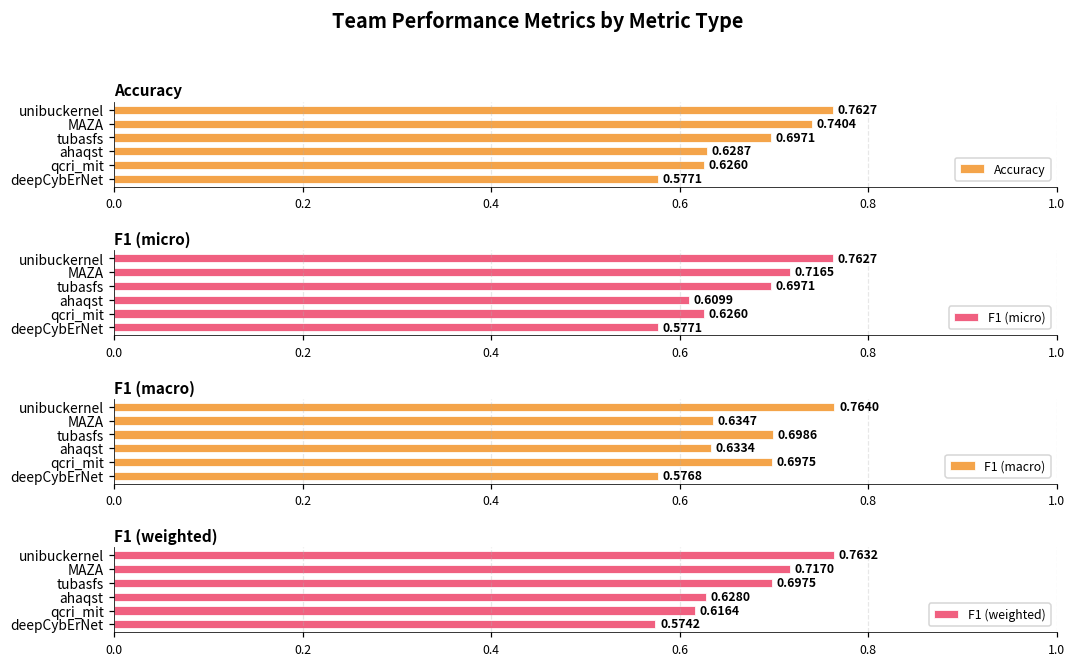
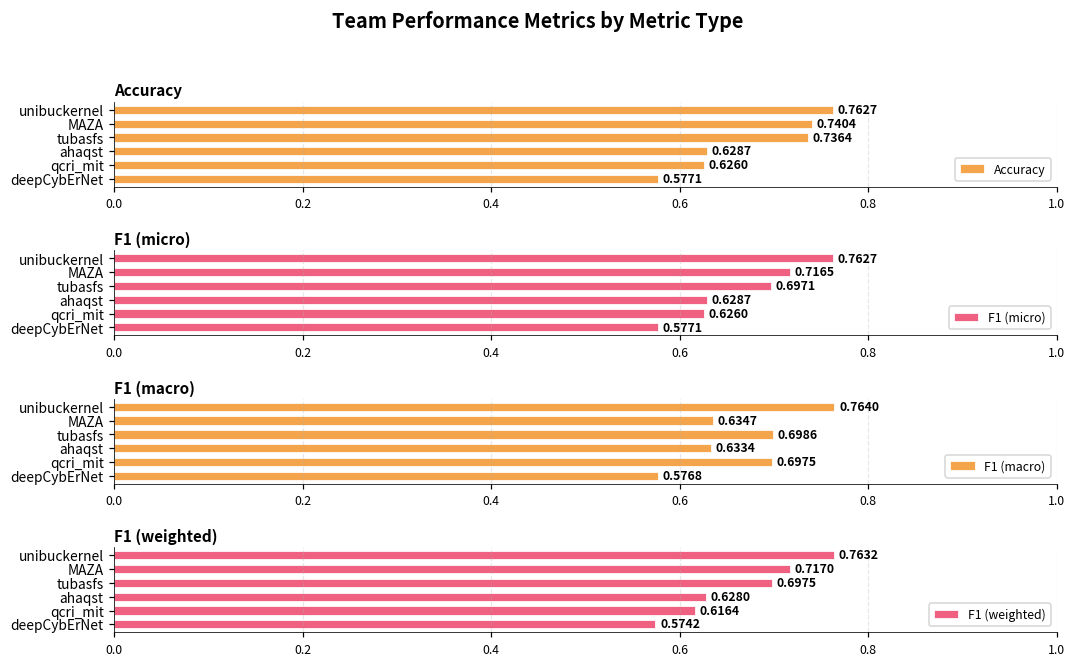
  {
    "Accuracy": {
      "unibuckernel": 0.7627,
      "MAZA": 0.7404,
-     "tubasfs": 0.6971,
+     "tubasfs": 0.7364,
      "ahaqst": 0.6287,
      "qcri_mit": 0.6260,
      "deepCybErNet": 0.5771
    },
    "F1 (micro)": {
      "unibuckernel": 0.7627,
      "MAZA": 0.7165,
      "tubasfs": 0.6971,
-     "ahaqst": 0.6099,
+     "ahaqst": 0.6287,
      "qcri_mit": 0.6260,
      "deepCybErNet": 0.5771
    },
    "F1 (macro)": {
      "unibuckernel": 0.7640,
      "MAZA": 0.6347,
      "tubasfs": 0.6986,
      "ahaqst": 0.6334,
      "qcri_mit": 0.6975,
      "deepCybErNet": 0.5768
    },
    "F1 (weighted)": {
      "unibuckernel": 0.7632,
      "MAZA": 0.7170,
      "tubasfs": 0.6975,
      "ahaqst": 0.6280,
      "qcri_mit": 0.6164,
      "deepCybErNet": 0.5742
    }
  }
